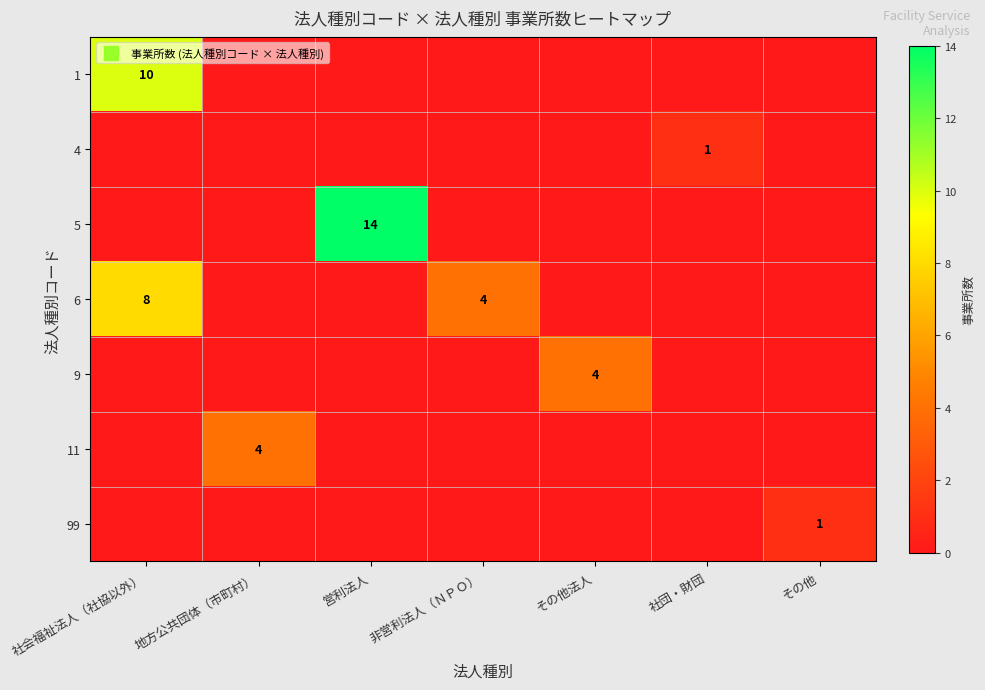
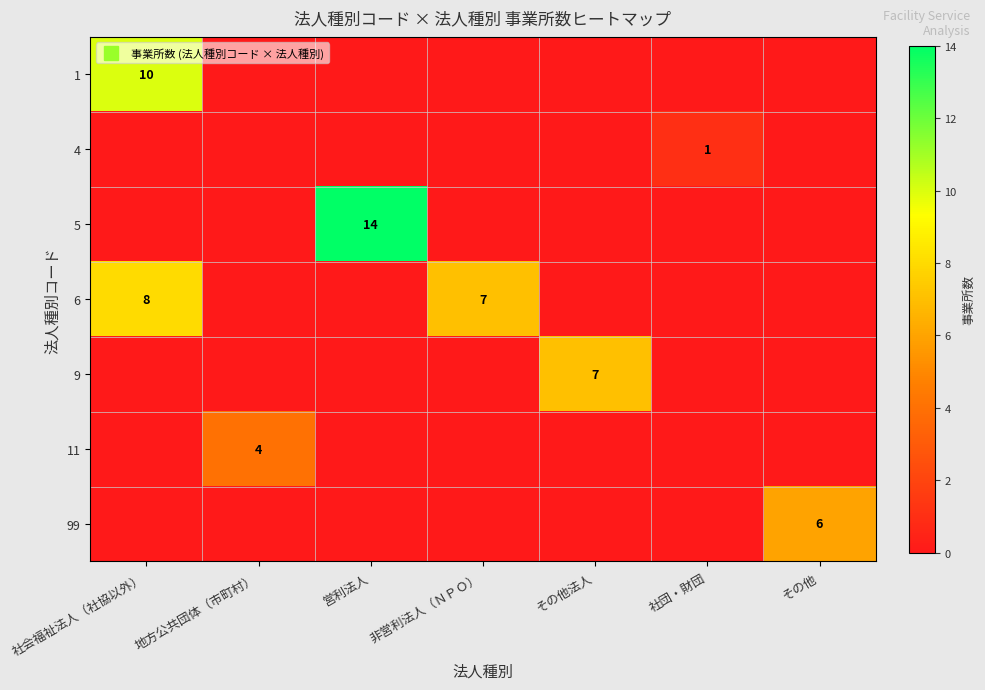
  {
    "1": {
      "社会福祉法人（社協以外）": 10
    },
    "4": {
      "社団・財団": 1
    },
    "5": {
      "営利法人": 14
    },
    "6": {
      "社会福祉法人（社協以外）": 8,
-     "非営利法人（ＮＰＯ）": 4
+     "非営利法人（ＮＰＯ）": 7
    },
    "9": {
-     "その他法人": 4
+     "その他法人": 7
    },
    "11": {
      "地方公共団体（市町村）": 4
    },
    "99": {
-     "その他": 1
+     "その他": 6
    }
  }
